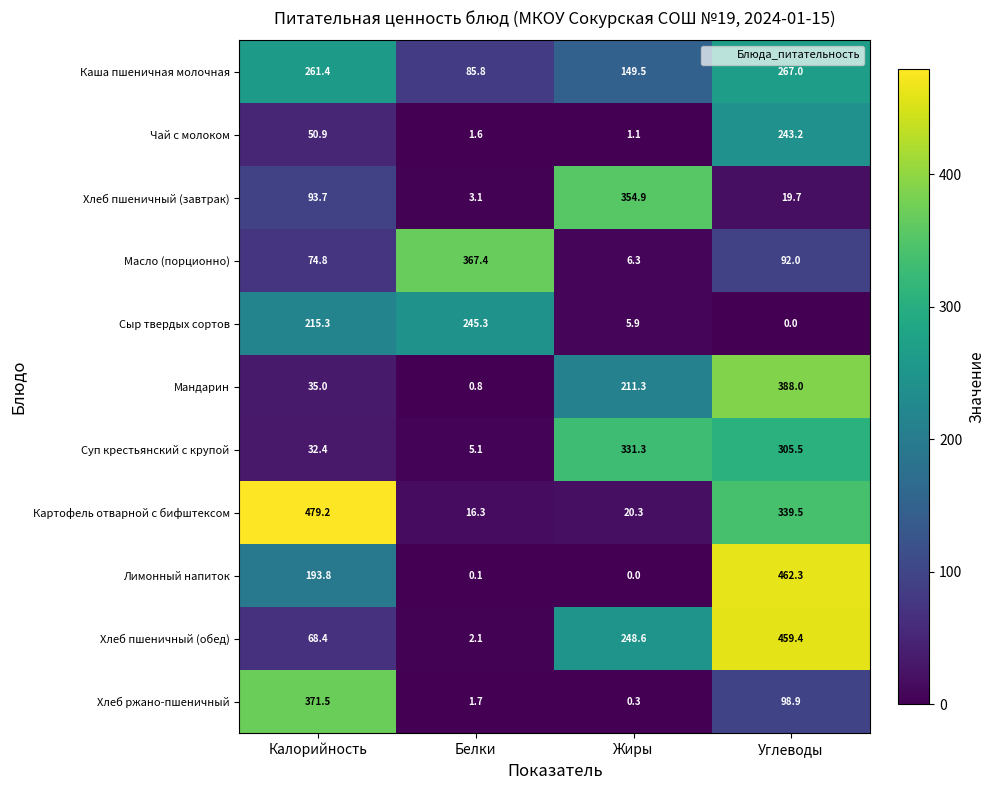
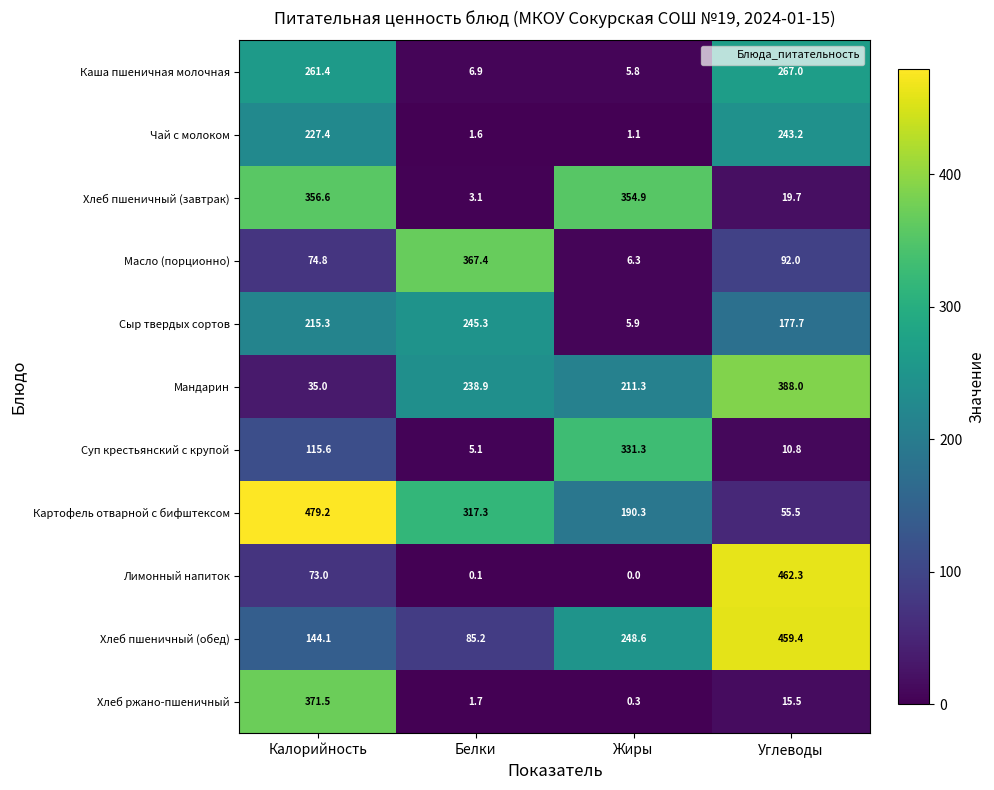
  {
    "Каша пшеничная молочная": {
      "Калорийность": 261.4,
-     "Белки": 85.8,
-     "Жиры": 149.5,
+     "Белки": 6.9,
+     "Жиры": 5.8,
      "Углеводы": 267.0
    },
    "Чай с молоком": {
-     "Калорийность": 50.9,
+     "Калорийность": 227.4,
      "Белки": 1.6,
      "Жиры": 1.1,
      "Углеводы": 243.2
    },
    "Хлеб пшеничный (завтрак)": {
-     "Калорийность": 93.7,
+     "Калорийность": 356.6,
      "Белки": 3.1,
      "Жиры": 354.9,
      "Углеводы": 19.7
    },
    "Масло (порционно)": {
      "Калорийность": 74.8,
      "Белки": 367.4,
      "Жиры": 6.3,
      "Углеводы": 92.0
    },
    "Сыр твердых сортов": {
      "Калорийность": 215.3,
      "Белки": 245.3,
      "Жиры": 5.9,
-     "Углеводы": 0.0
+     "Углеводы": 177.7
    },
    "Мандарин": {
      "Калорийность": 35.0,
-     "Белки": 0.8,
+     "Белки": 238.9,
      "Жиры": 211.3,
      "Углеводы": 388.0
    },
    "Суп крестьянский с крупой": {
-     "Калорийность": 32.4,
+     "Калорийность": 115.6,
      "Белки": 5.1,
      "Жиры": 331.3,
-     "Углеводы": 305.5
+     "Углеводы": 10.8
    },
    "Картофель отварной с бифштексом": {
      "Калорийность": 479.2,
-     "Белки": 16.3,
-     "Жиры": 20.3,
-     "Углеводы": 339.5
+     "Белки": 317.3,
+     "Жиры": 190.3,
+     "Углеводы": 55.5
    },
    "Лимонный напиток": {
-     "Калорийность": 193.8,
+     "Калорийность": 73.0,
      "Белки": 0.1,
      "Жиры": 0.0,
      "Углеводы": 462.3
    },
    "Хлеб пшеничный (обед)": {
-     "Калорийность": 68.4,
-     "Белки": 2.1,
+     "Калорийность": 144.1,
+     "Белки": 85.2,
      "Жиры": 248.6,
      "Углеводы": 459.4
    },
    "Хлеб ржано-пшеничный": {
      "Калорийность": 371.5,
      "Белки": 1.7,
      "Жиры": 0.3,
-     "Углеводы": 98.9
+     "Углеводы": 15.5
    }
  }
